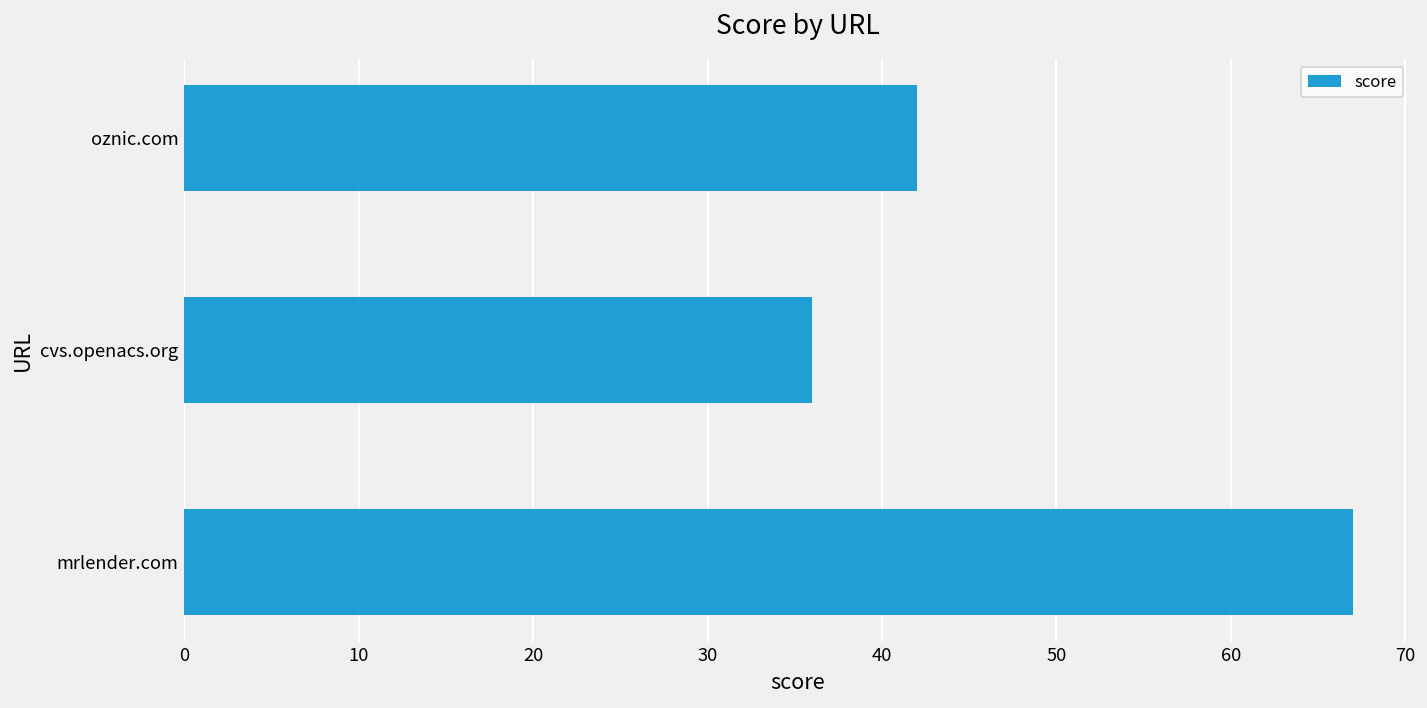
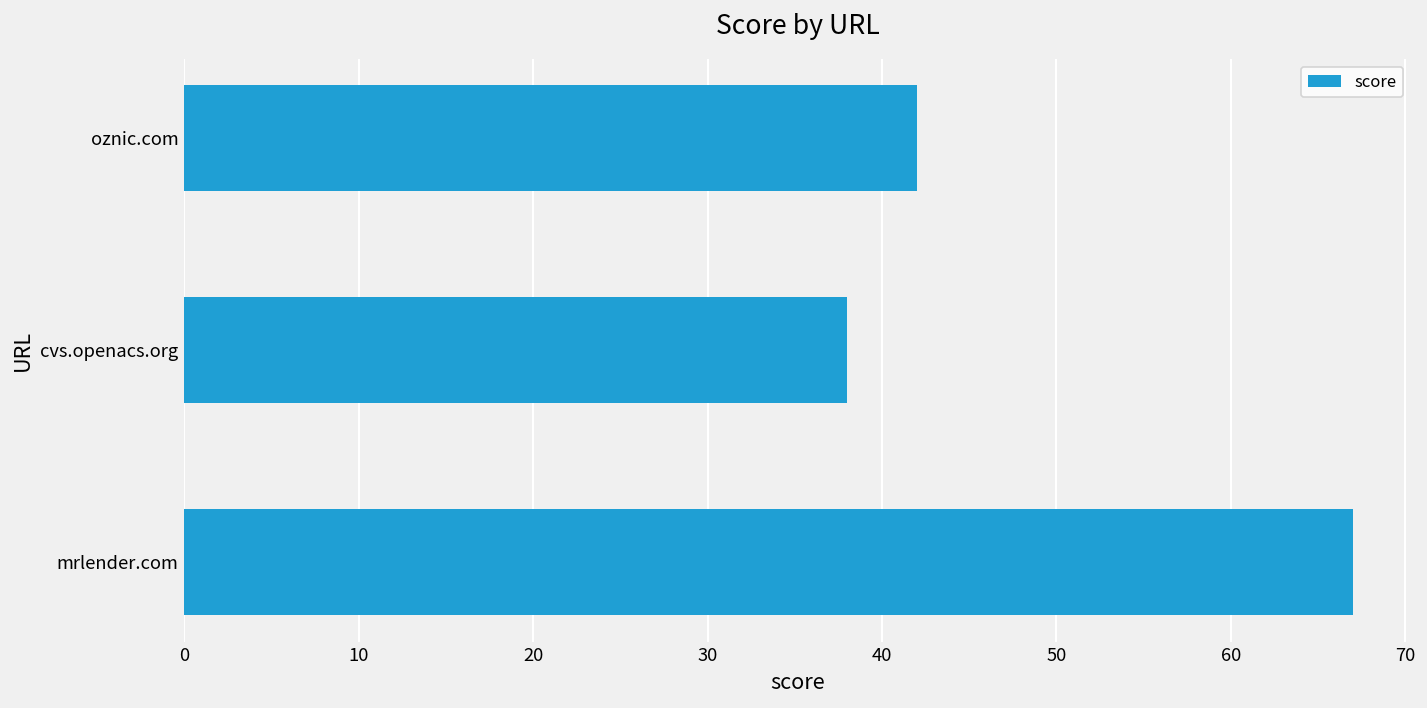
  {
    "oznic.com": 42,
-   "cvs.openacs.org": 36,
+   "cvs.openacs.org": 38,
    "mrlender.com": 67
  }
